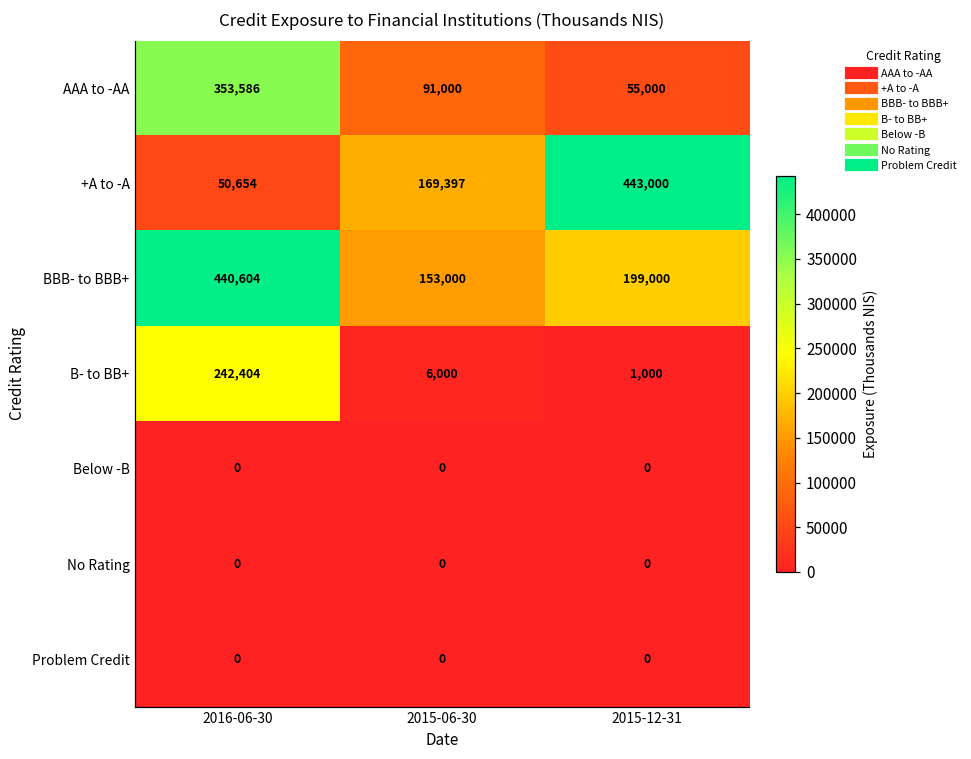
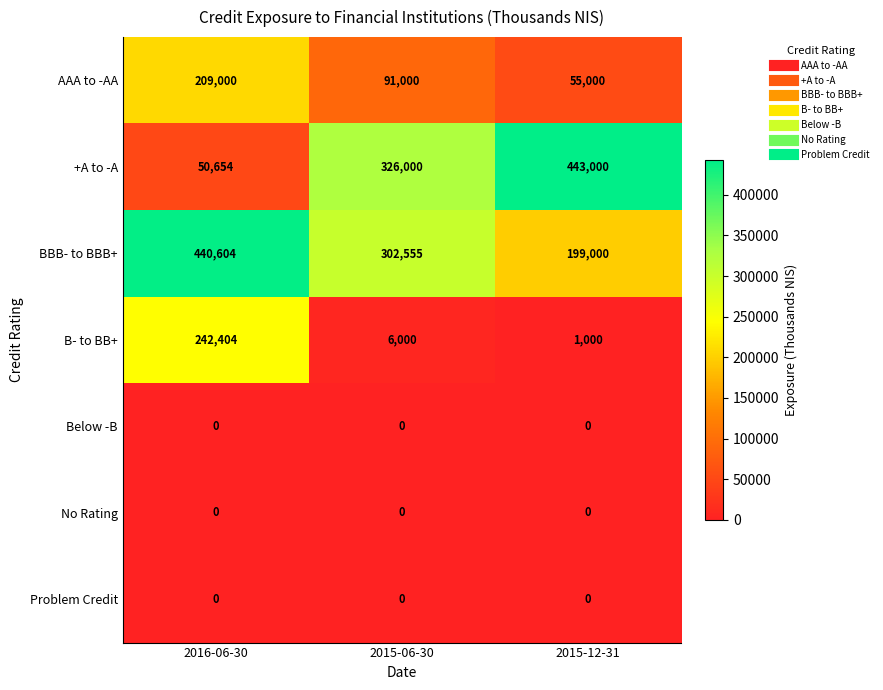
  {
    "AAA to -AA": {
-     "2016-06-30": "353,586",
+     "2016-06-30": "209,000",
      "2015-06-30": "91,000",
      "2015-12-31": "55,000"
    },
    "+A to -A": {
      "2016-06-30": "50,654",
-     "2015-06-30": "169,397",
+     "2015-06-30": "326,000",
      "2015-12-31": "443,000"
    },
    "BBB- to BBB+": {
      "2016-06-30": "440,604",
-     "2015-06-30": "153,000",
+     "2015-06-30": "302,555",
      "2015-12-31": "199,000"
    },
    "B- to BB+": {
      "2016-06-30": "242,404",
      "2015-06-30": "6,000",
      "2015-12-31": "1,000"
    },
    "Below -B": {
      "2016-06-30": "0",
      "2015-06-30": "0",
      "2015-12-31": "0"
    },
    "No Rating": {
      "2016-06-30": "0",
      "2015-06-30": "0",
      "2015-12-31": "0"
    },
    "Problem Credit": {
      "2016-06-30": "0",
      "2015-06-30": "0",
      "2015-12-31": "0"
    }
  }
